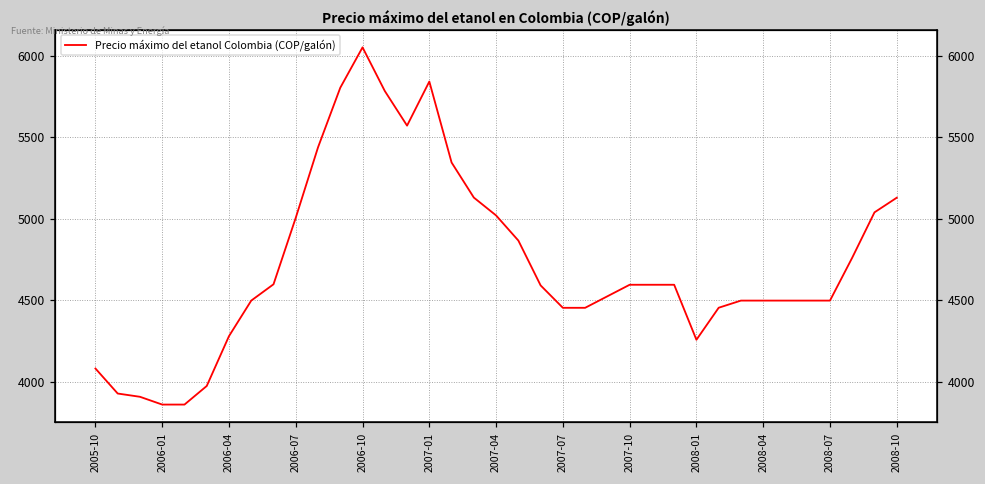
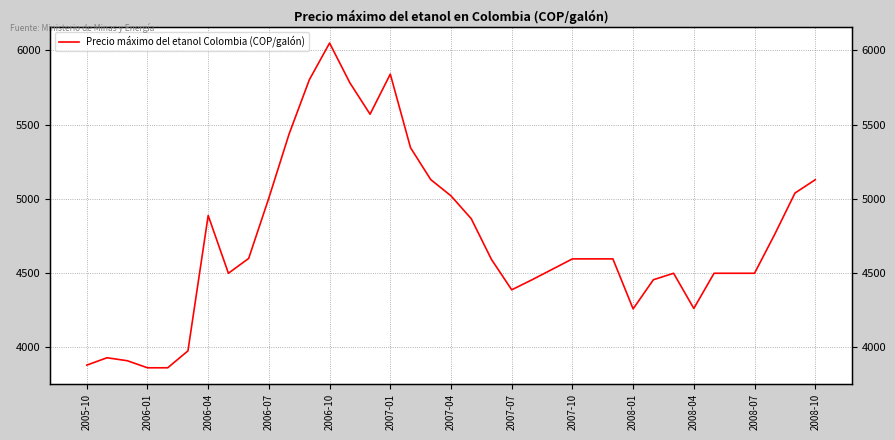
  {
-   "2005-10": 4080,
+   "2005-10": 3880,
    "2006-01": 3860,
-   "2006-04": 4280,
+   "2006-04": 4890,
    "2006-07": 5010,
    "2006-10": 6050,
    "2007-01": 5840,
    "2007-04": 5020,
-   "2007-07": 4450,
+   "2007-07": 4390,
    "2007-10": 4590,
    "2008-01": 4260,
-   "2008-04": 4500,
+   "2008-04": 4260,
    "2008-07": 4500,
    "2008-10": 5130
  }
